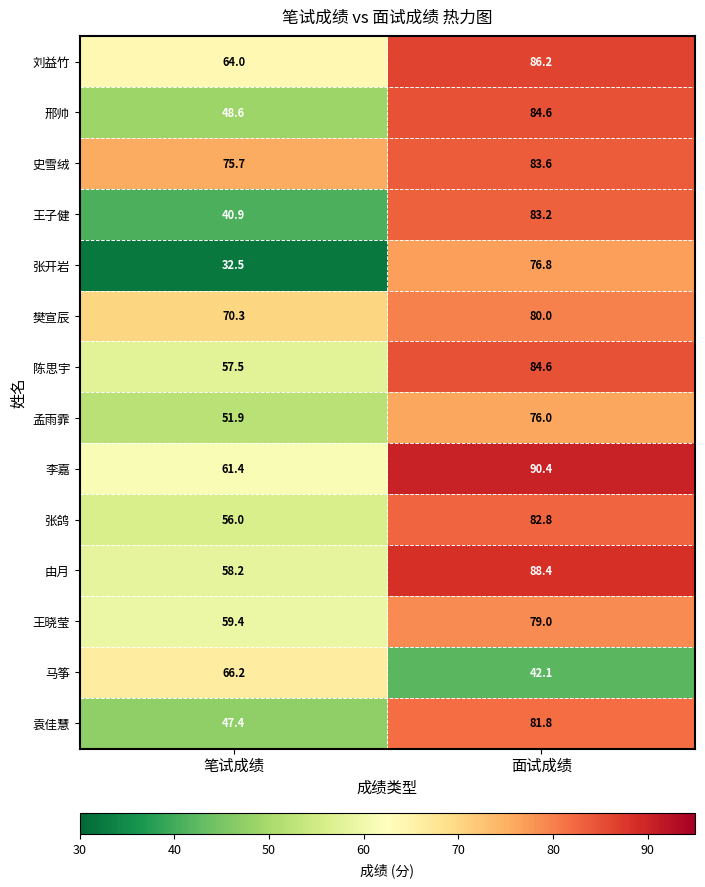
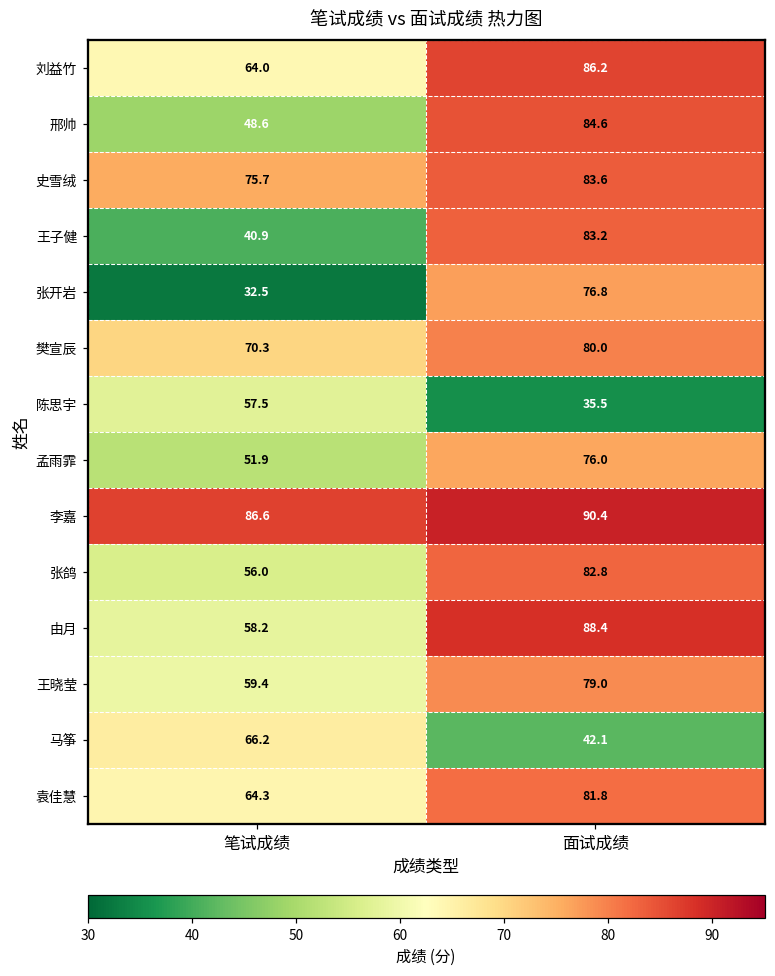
  {
    "刘益竹": {
      "笔试成绩": 64.0,
      "面试成绩": 86.2
    },
    "邢帅": {
      "笔试成绩": 48.6,
      "面试成绩": 84.6
    },
    "史雪绒": {
      "笔试成绩": 75.7,
      "面试成绩": 83.6
    },
    "王子健": {
      "笔试成绩": 40.9,
      "面试成绩": 83.2
    },
    "张开岩": {
      "笔试成绩": 32.5,
      "面试成绩": 76.8
    },
    "樊宣辰": {
      "笔试成绩": 70.3,
      "面试成绩": 80.0
    },
    "陈思宇": {
      "笔试成绩": 57.5,
-     "面试成绩": 84.6
+     "面试成绩": 35.5
    },
    "孟雨霏": {
      "笔试成绩": 51.9,
      "面试成绩": 76.0
    },
    "李嘉": {
-     "笔试成绩": 61.4,
+     "笔试成绩": 86.6,
      "面试成绩": 90.4
    },
    "张鸽": {
      "笔试成绩": 56.0,
      "面试成绩": 82.8
    },
    "由月": {
      "笔试成绩": 58.2,
      "面试成绩": 88.4
    },
    "王晓莹": {
      "笔试成绩": 59.4,
      "面试成绩": 79.0
    },
    "马筝": {
      "笔试成绩": 66.2,
      "面试成绩": 42.1
    },
    "袁佳慧": {
-     "笔试成绩": 47.4,
+     "笔试成绩": 64.3,
      "面试成绩": 81.8
    }
  }
